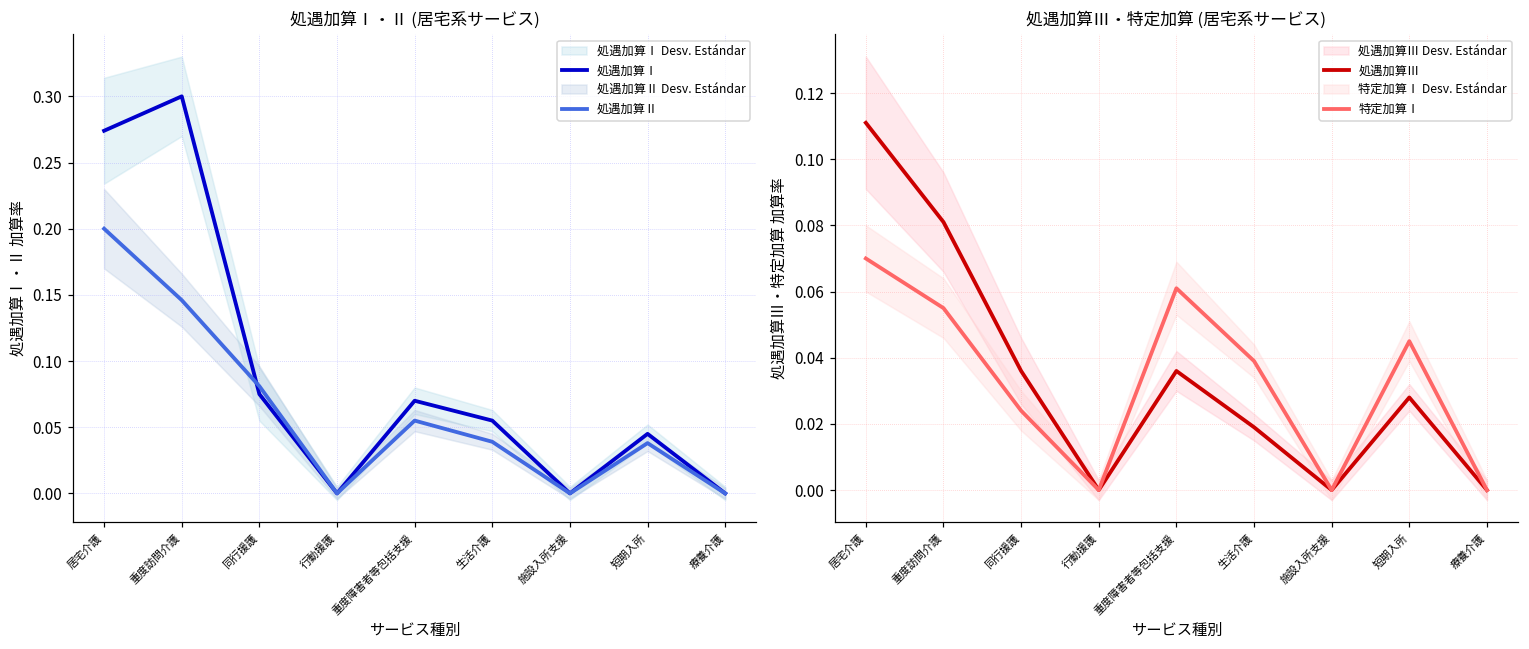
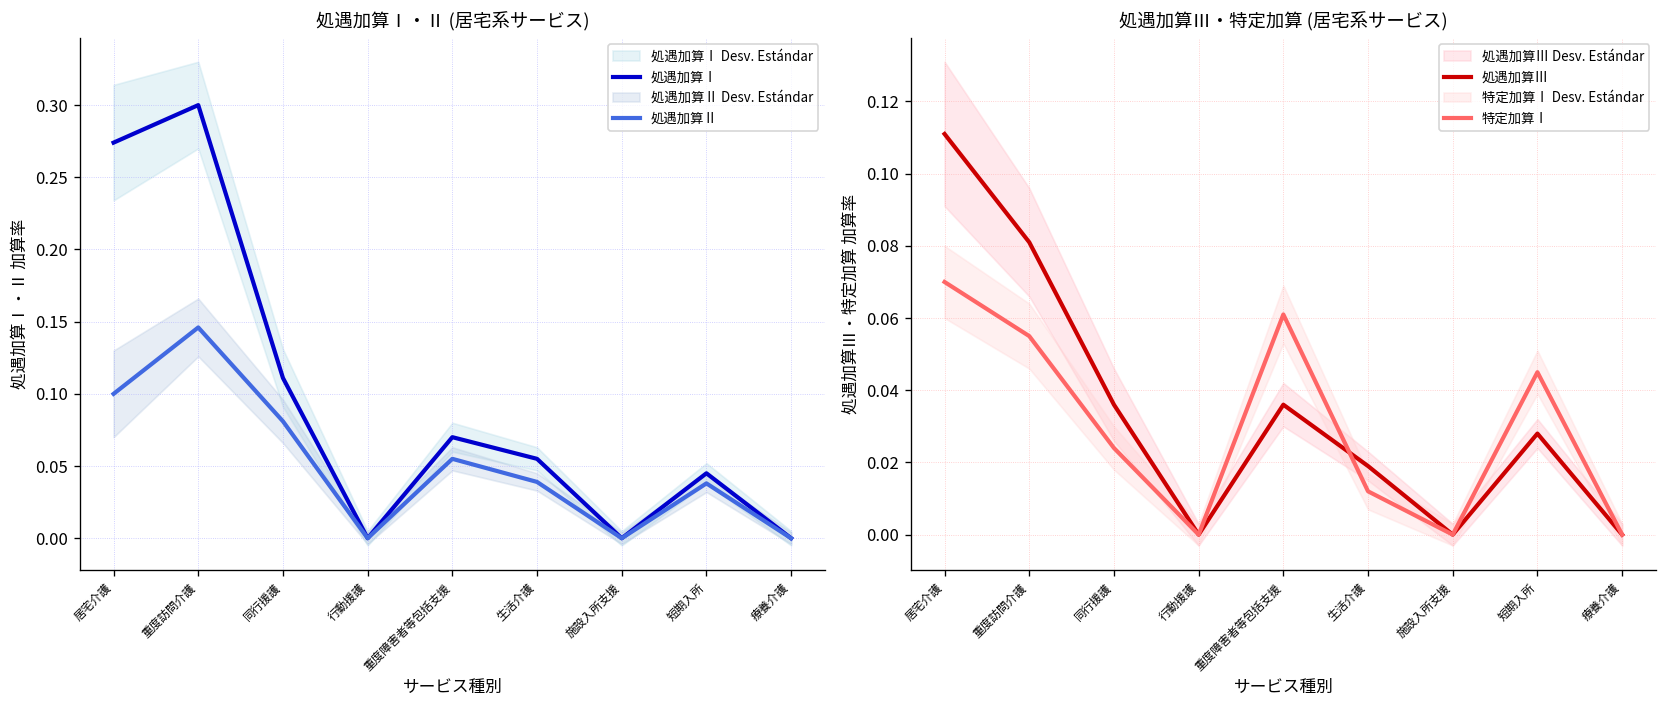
  {
    "処遇加算Ⅰ・Ⅱ (居宅系サービス)": {
      "処遇加算Ⅰ": {
        "居宅介護": 0.274,
        "重度訪問介護": 0.300,
-       "同行援護": 0.075,
+       "同行援護": 0.111,
        "重度障害者等包括支援": 0.070,
        "生活介護": 0.055
      },
      "処遇加算Ⅱ": {
-       "居宅介護": 0.2,
+       "居宅介護": 0.1,
        "重度訪問介護": 0.146,
        "同行援護": 0.081,
        "重度障害者等包括支援": 0.055,
        "生活介護": 0.039,
        "短期入所": 0.038
      }
    },
    "処遇加算Ⅲ・特定加算 (居宅系サービス)": {
      "処遇加算Ⅲ": {
        "居宅介護": 0.111,
        "重度訪問介護": 0.081,
        "同行援護": 0.036,
        "重度障害者等包括支援": 0.036,
        "生活介護": 0.019,
        "短期入所": 0.028
      },
      "特定加算Ⅰ": {
        "居宅介護": 0.070,
        "重度訪問介護": 0.055,
        "同行援護": 0.024,
        "重度障害者等包括支援": 0.061,
-       "生活介護": 0.039,
+       "生活介護": 0.012,
        "短期入所": 0.045
      }
    }
  }
